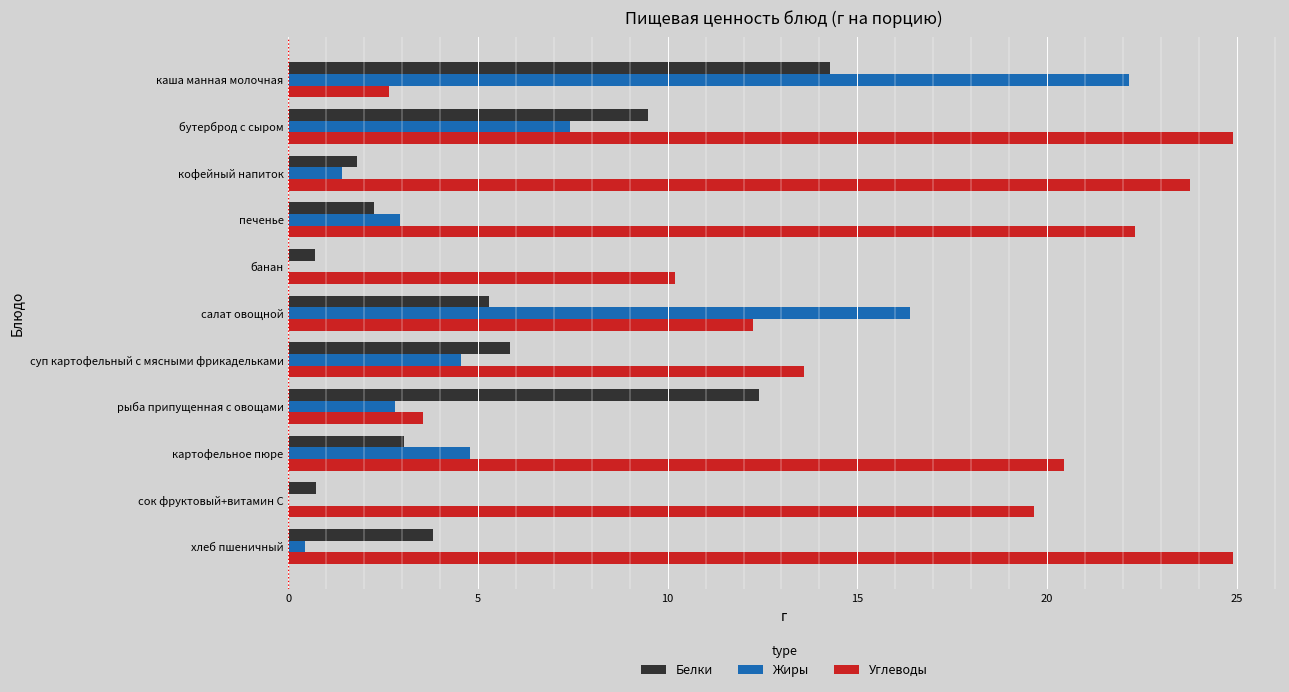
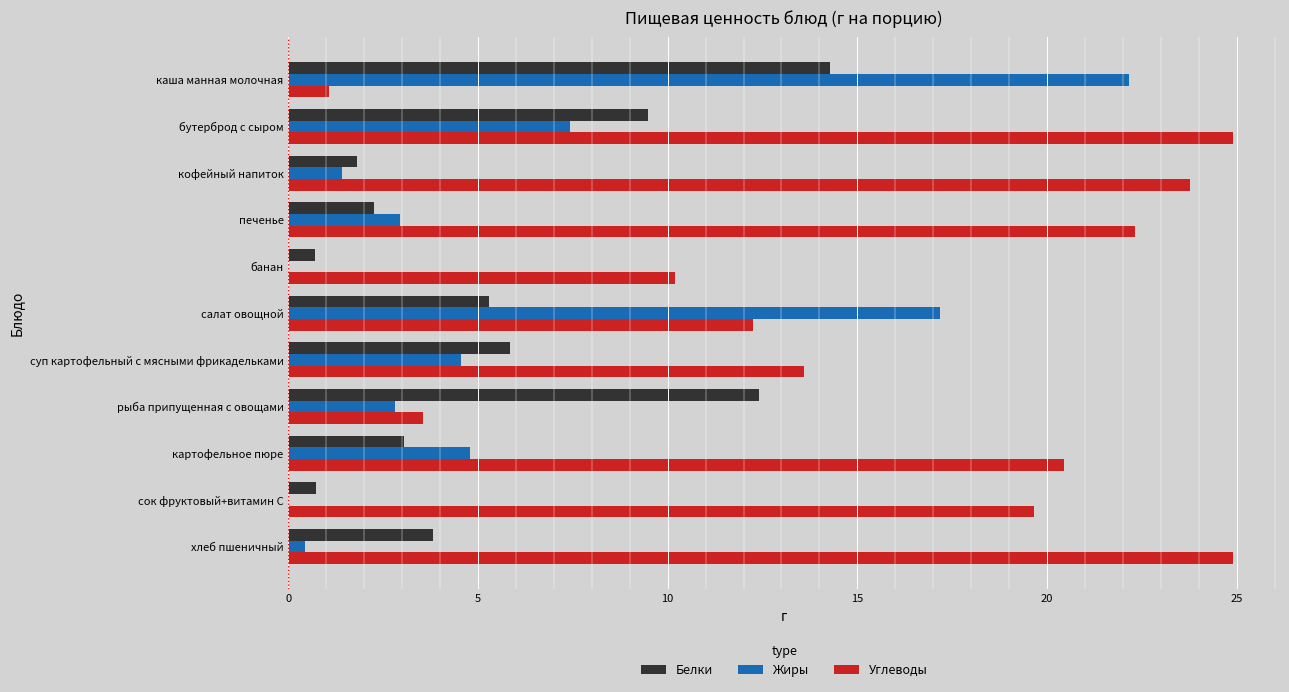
  {
    "Белки": {
      "каша манная молочная": 14.3,
      "бутерброд с сыром": 9.5,
      "кофейный напиток": 1.8,
      "печенье": 2.3,
      "банан": 0.7,
      "салат овощной": 5.3,
      "суп картофельный с мясными фрикадельками": 5.8,
      "рыба припущенная с овощами": 12.4,
      "картофельное пюре": 3.1,
      "сок фруктовый+витамин С": 0.7,
      "хлеб пшеничный": 3.8
    },
    "Жиры": {
      "каша манная молочная": 22.2,
      "бутерброд с сыром": 7.4,
      "кофейный напиток": 1.4,
      "печенье": 2.9,
      "банан": 0.0,
-     "салат овощной": 16.4,
+     "салат овощной": 17.2,
      "суп картофельный с мясными фрикадельками": 4.6,
      "рыба припущенная с овощами": 2.8,
      "картофельное пюре": 4.8,
      "сок фруктовый+витамин С": 0.0,
      "хлеб пшеничный": 0.5
    },
    "Углеводы": {
-     "каша манная молочная": 2.7,
+     "каша манная молочная": 1.1,
      "бутерброд с сыром": 24.9,
      "кофейный напиток": 23.8,
      "печенье": 22.3,
      "банан": 10.2,
      "салат овощной": 12.2,
      "суп картофельный с мясными фрикадельками": 13.6,
      "рыба припущенная с овощами": 3.5,
      "картофельное пюре": 20.5,
      "сок фруктовый+витамин С": 19.7,
      "хлеб пшеничный": 24.9
    }
  }
